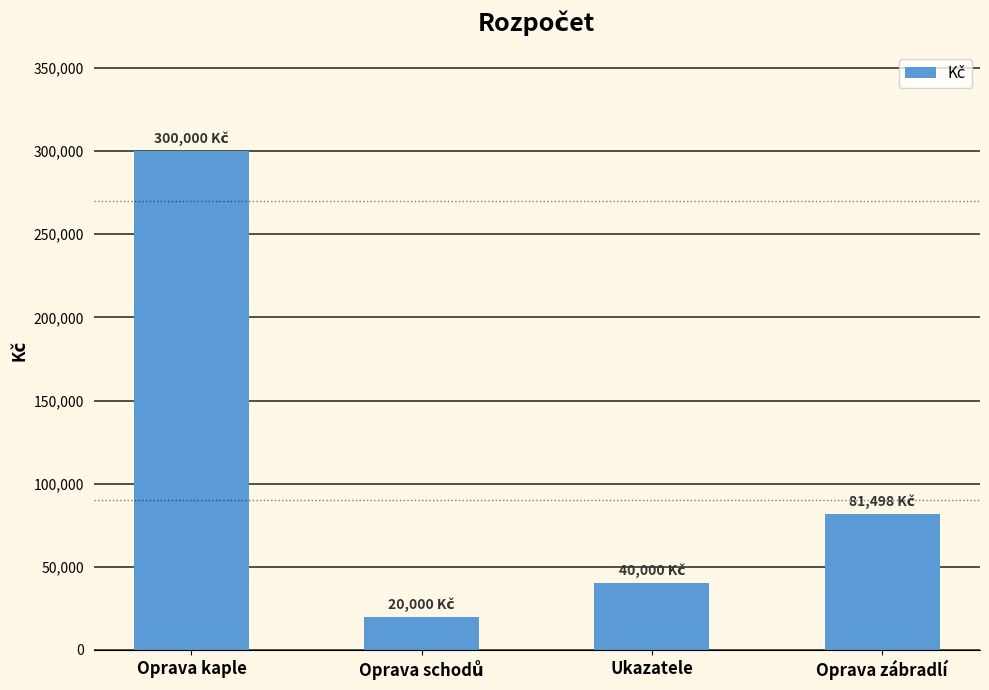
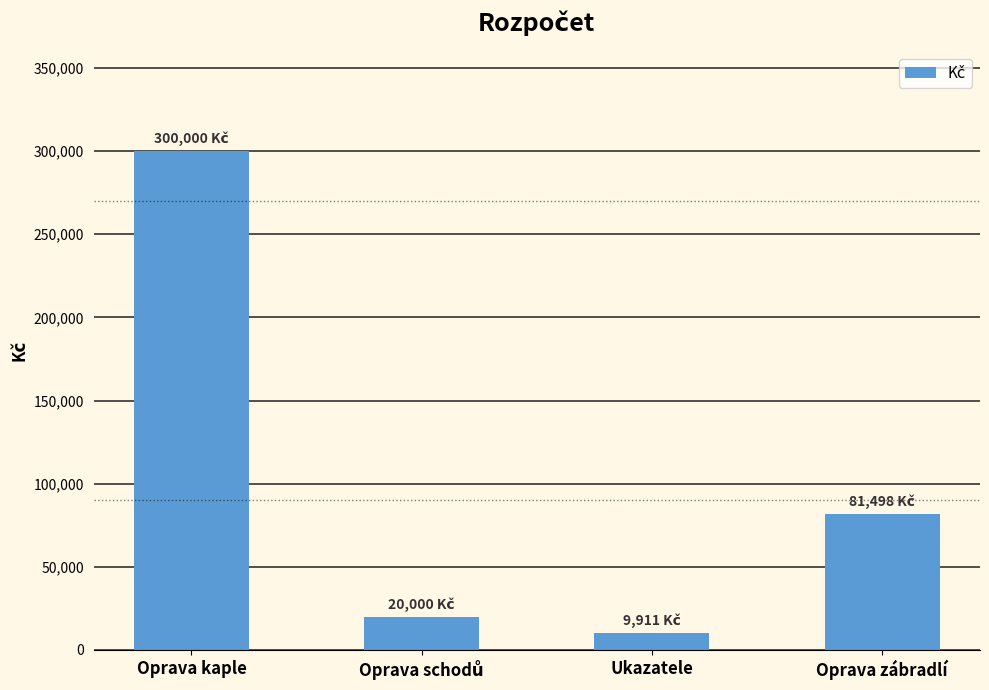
  {
    "Oprava kaple": "300,000",
    "Oprava schodů": "20,000",
-   "Ukazatele": "40,000",
+   "Ukazatele": "9,911",
    "Oprava zábradlí": "81,498"
  }
